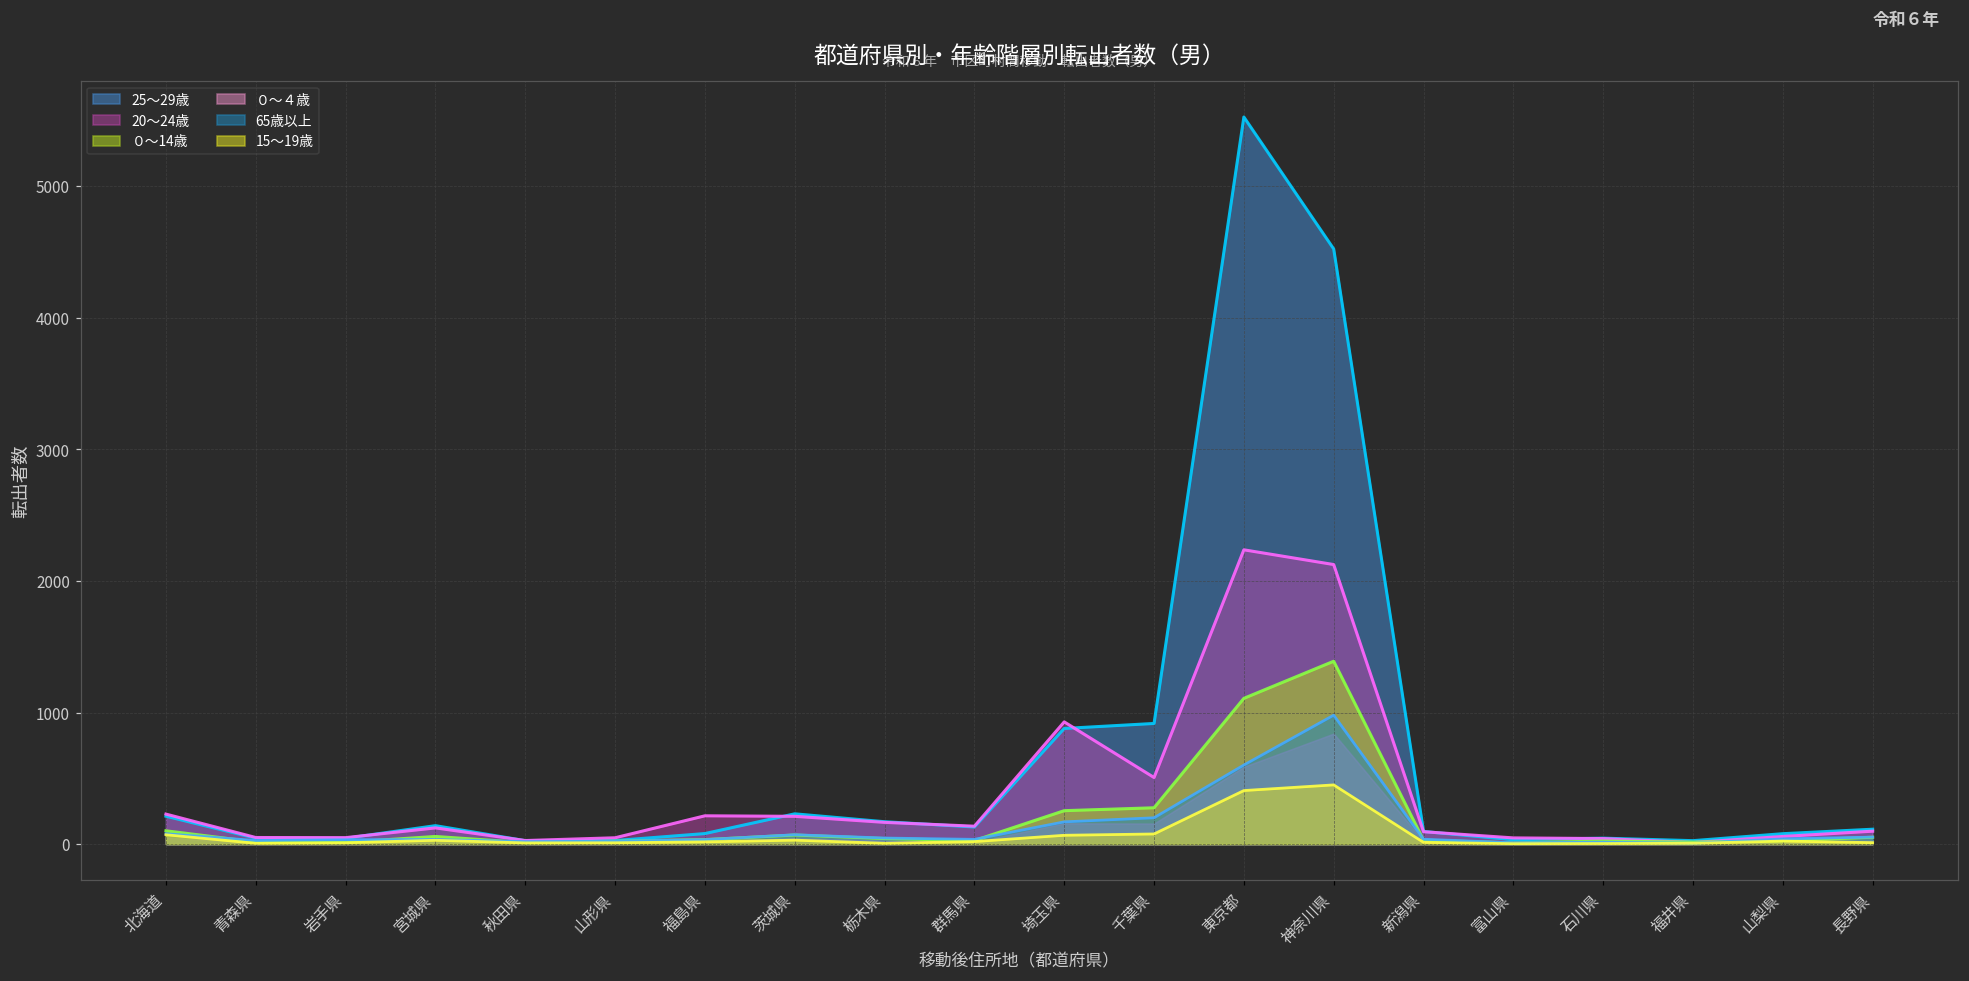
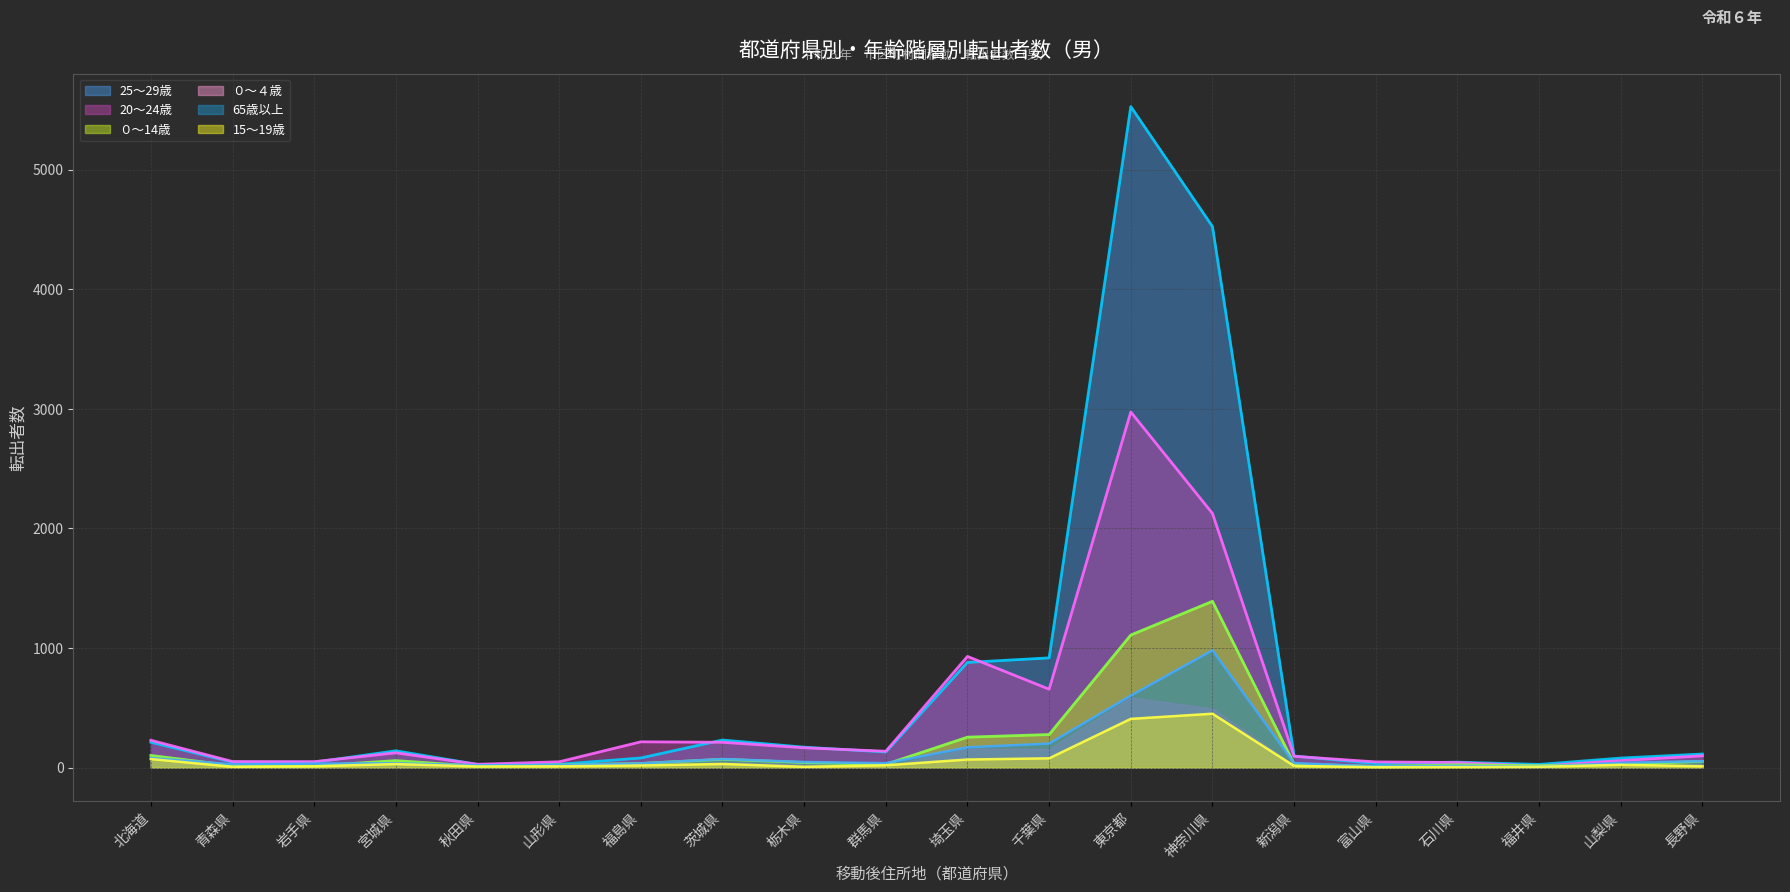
  {
    "20～24歳": {
      "福島県": 220,
      "埼玉県": 930,
-     "千葉県": 510,
-     "東京都": 2240,
+     "千葉県": 660,
+     "東京都": 2970,
      "神奈川県": 2130
    },
    "０～４歳": {
      "千葉県": 160,
-     "神奈川県": 840
+     "神奈川県": 490
    }
  }
